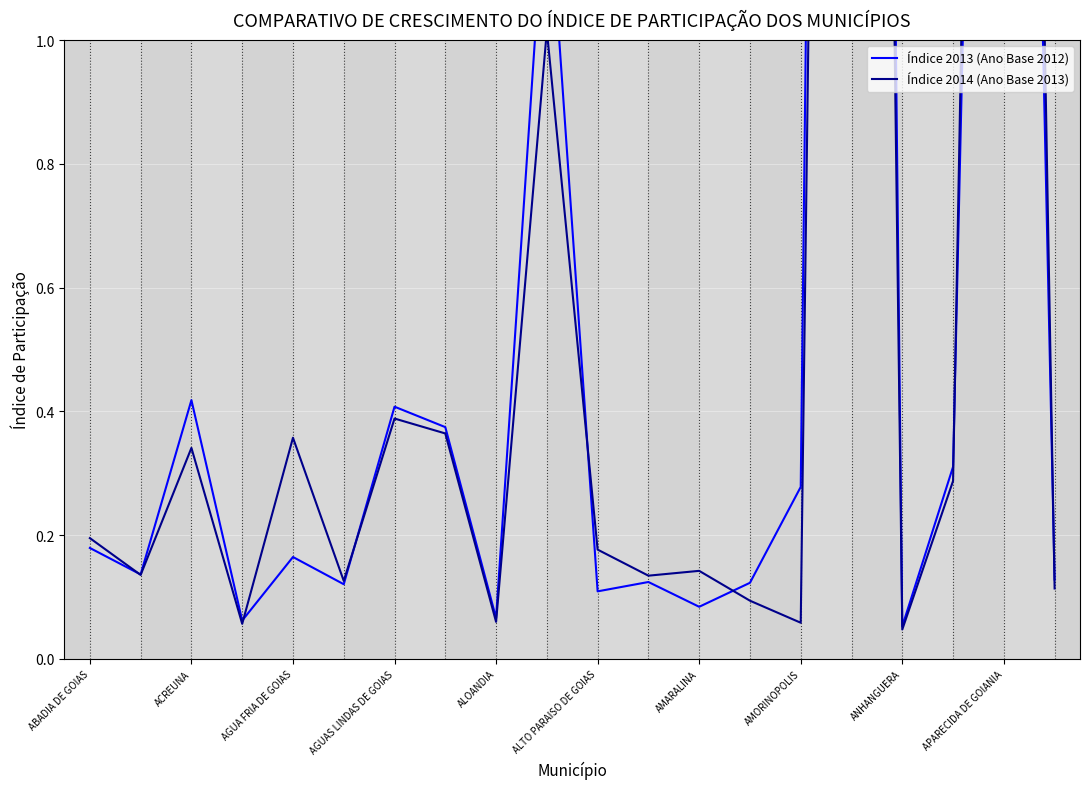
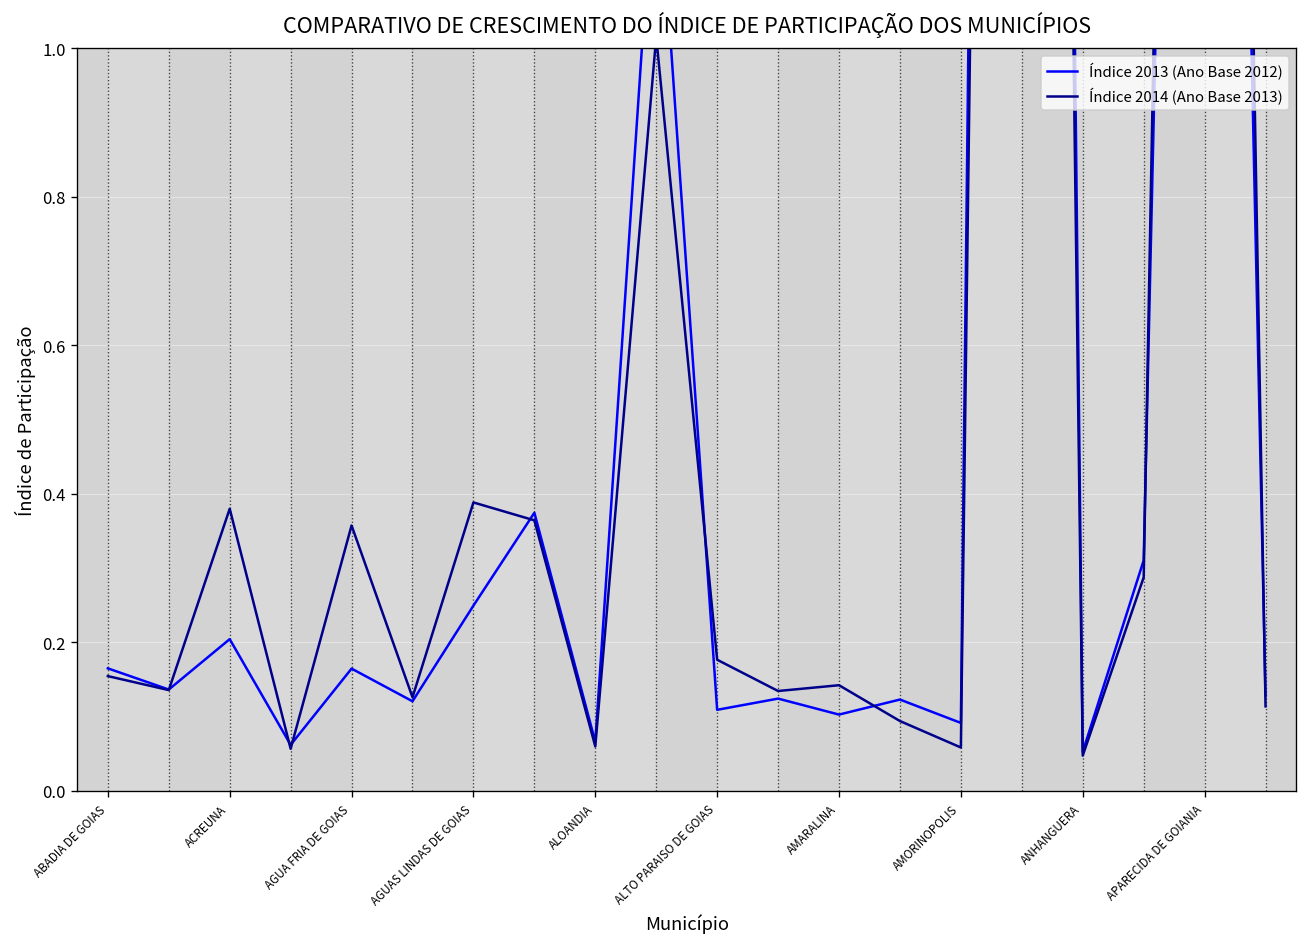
  {
    "Índice 2013 (Ano Base 2012)": {
-     "ABADIA DE GOIAS": 0.18,
-     "ACREUNA": 0.42,
+     "ABADIA DE GOIAS": 0.16,
+     "ACREUNA": 0.20,
      "AGUA FRIA DE GOIAS": 0.16,
-     "AGUAS LINDAS DE GOIAS": 0.41,
+     "AGUAS LINDAS DE GOIAS": 0.25,
      "ALOANDIA": 0.07,
      "ALTO PARAISO DE GOIAS": 0.11,
-     "AMARALINA": 0.08,
-     "AMORINOPOLIS": 0.28,
+     "AMARALINA": 0.10,
+     "AMORINOPOLIS": 0.09,
      "ANHANGUERA": 0.05
    },
    "Índice 2014 (Ano Base 2013)": {
-     "ABADIA DE GOIAS": 0.20,
-     "ACREUNA": 0.34,
+     "ABADIA DE GOIAS": 0.15,
+     "ACREUNA": 0.38,
      "AGUA FRIA DE GOIAS": 0.36,
      "AGUAS LINDAS DE GOIAS": 0.39,
      "ALOANDIA": 0.06,
      "ALTO PARAISO DE GOIAS": 0.18,
      "AMARALINA": 0.14,
      "AMORINOPOLIS": 0.06,
      "ANHANGUERA": 0.05
    }
  }
